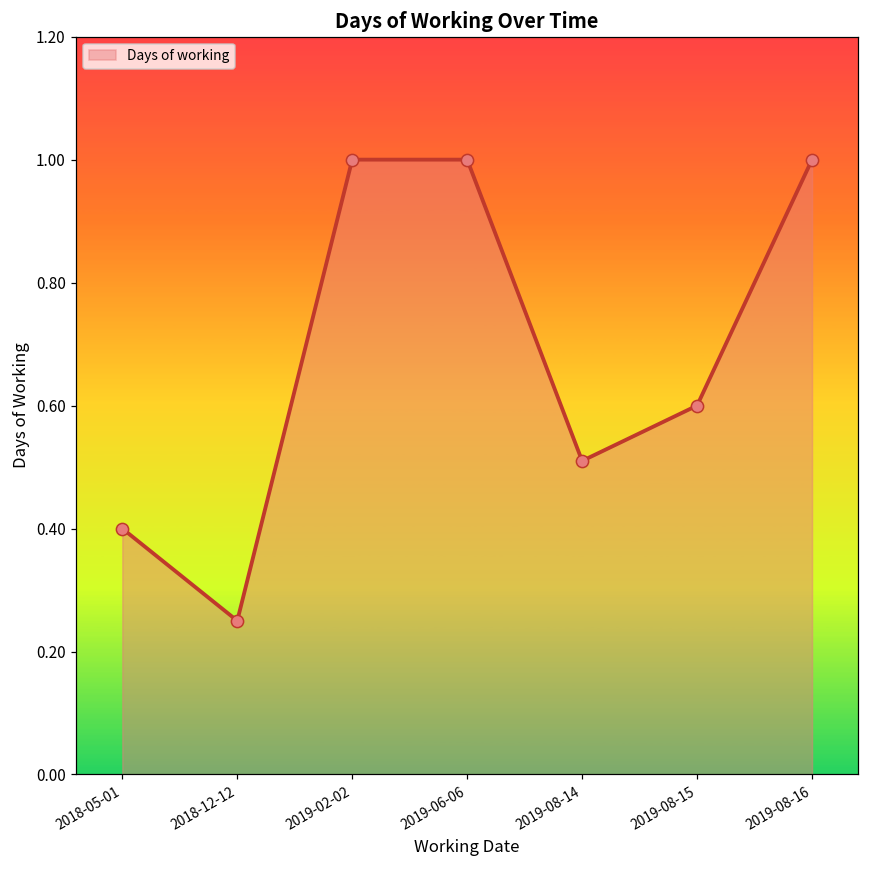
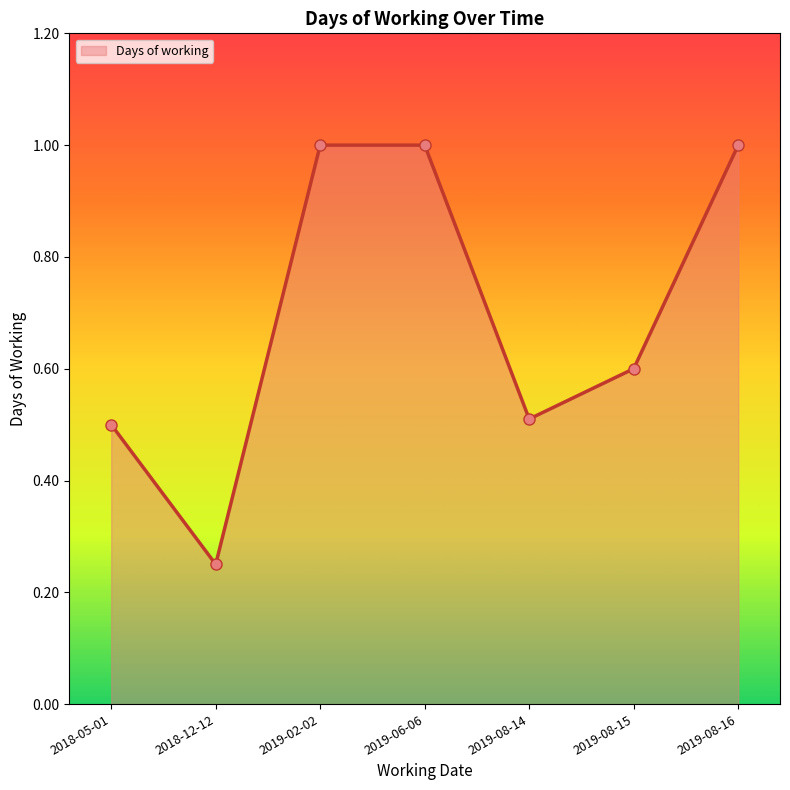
  {
-   "2018-05-01": 0.4,
+   "2018-05-01": 0.5,
    "2018-12-12": 0.25,
    "2019-02-02": 1.0,
    "2019-06-06": 1.0,
    "2019-08-14": 0.51,
    "2019-08-15": 0.6,
    "2019-08-16": 1.0
  }
